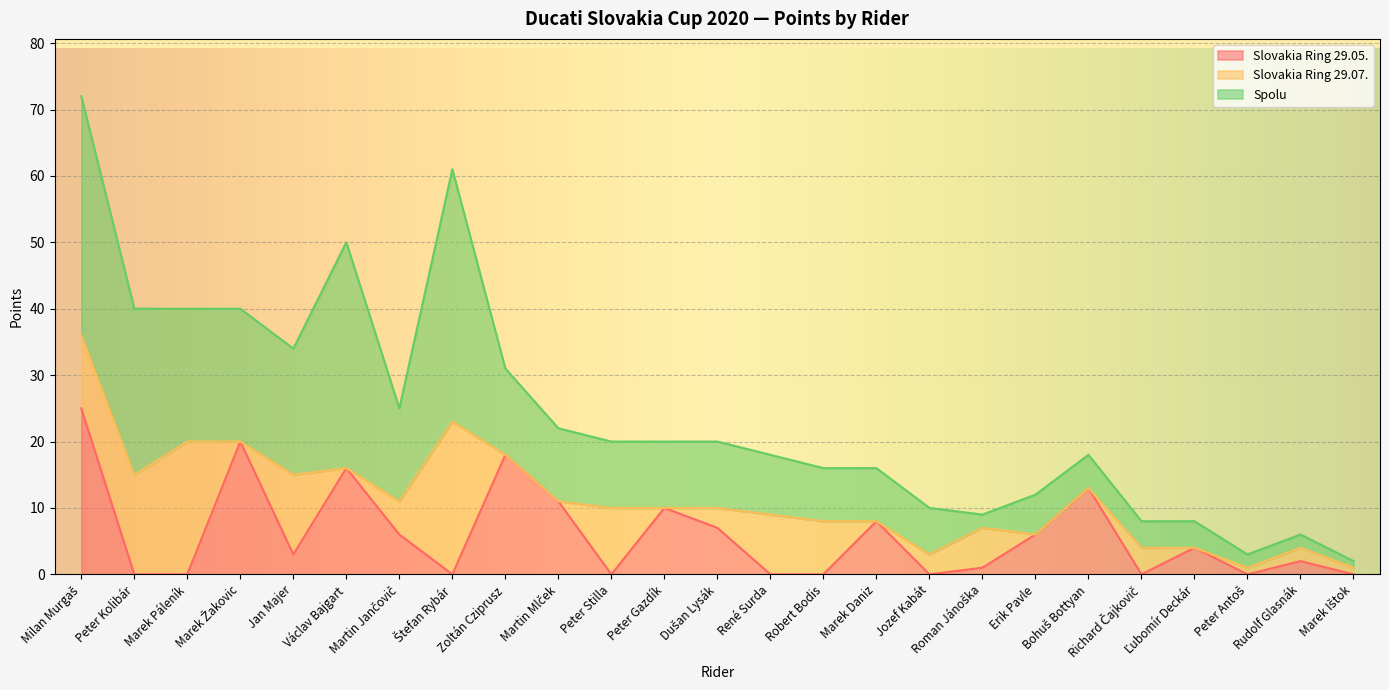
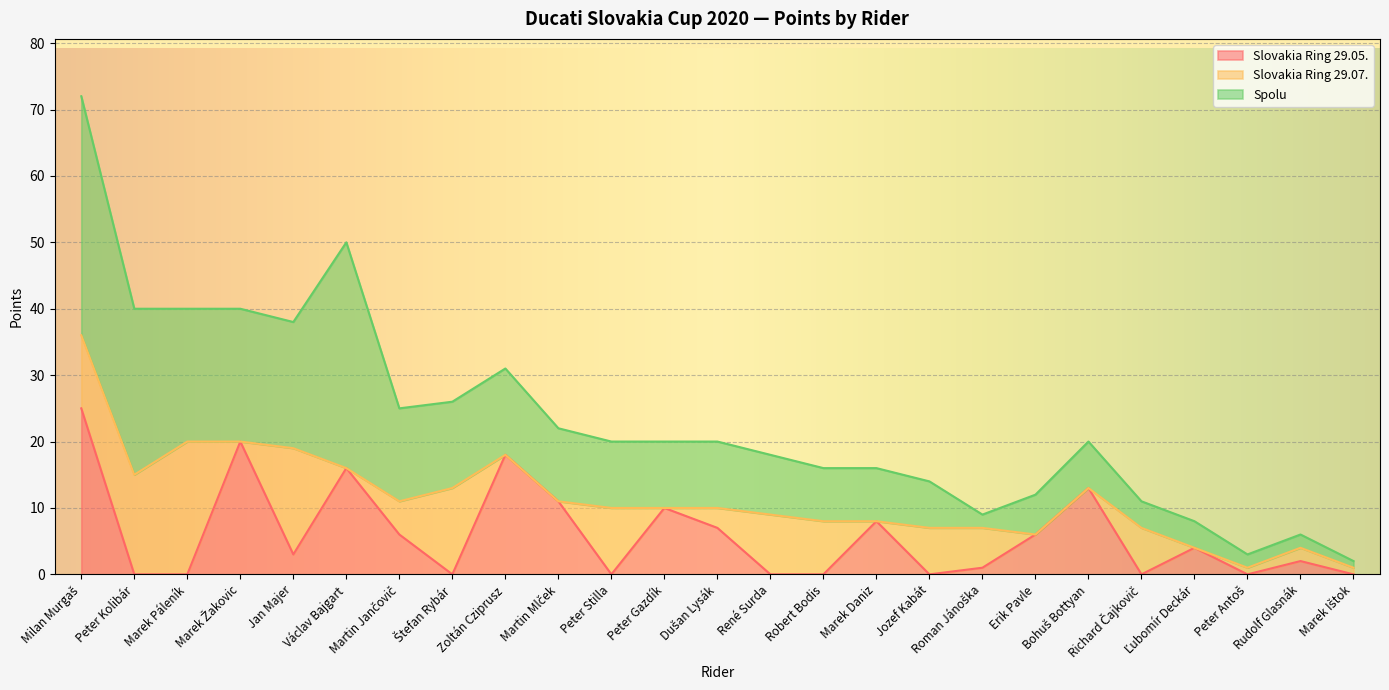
  {
    "Slovakia Ring 29.05.": {
      "Milan Murgaš": 25,
      "Peter Kolibár": 0,
      "Marek Páleník": 0,
      "Jan Majer": 3,
      "Martin Jančovič": 6,
      "Štefan Rybár": 0,
      "Peter Stilla": 0,
      "Dušan Lysák": 7,
      "René Surda": 0,
      "Robert Bodis": 0,
      "Jozef Kabát": 0,
      "Roman Jánoška": 1,
      "Richard Čajkovič": 0,
      "Peter Antoš": 0,
      "Rudolf Glasnák": 2,
      "Marek Ištok": 0
    },
    "Slovakia Ring 29.07.": {
      "Milan Murgaš": 36,
      "Peter Kolibár": 15,
      "Marek Páleník": 20,
-     "Jan Majer": 12,
+     "Jan Majer": 16,
      "Martin Jančovič": 11,
-     "Štefan Rybár": 23,
+     "Štefan Rybár": 13,
      "Peter Stilla": 10,
      "Dušan Lysák": 10,
      "René Surda": 9,
      "Robert Bodis": 8,
-     "Jozef Kabát": 3,
+     "Jozef Kabát": 7,
      "Roman Jánoška": 7,
-     "Richard Čajkovič": 4,
+     "Richard Čajkovič": 7,
      "Peter Antoš": 1,
      "Rudolf Glasnák": 4,
      "Marek Ištok": 1
    },
    "Spolu": {
      "Milan Murgaš": 36,
      "Peter Kolibár": 25,
      "Marek Páleník": 20,
      "Marek Žakovic": 20,
      "Jan Majer": 19,
      "Václav Bajgart": 34,
      "Martin Jančovič": 14,
-     "Štefan Rybár": 38,
+     "Štefan Rybár": 13,
      "Zoltán Cziprusz": 13,
      "Martin Mlček": 11,
      "Peter Stilla": 10,
      "Peter Gazdík": 10,
      "Dušan Lysák": 10,
      "René Surda": 9,
      "Robert Bodis": 8,
      "Marek Daniz": 8,
      "Jozef Kabát": 7,
      "Roman Jánoška": 2,
      "Erik Pavle": 6,
-     "Bohuš Bottyan": 5,
+     "Bohuš Bottyan": 7,
      "Richard Čajkovič": 4,
      "Ľubomír Deckár": 4,
      "Peter Antoš": 2,
      "Rudolf Glasnák": 2,
      "Marek Ištok": 1
    }
  }
